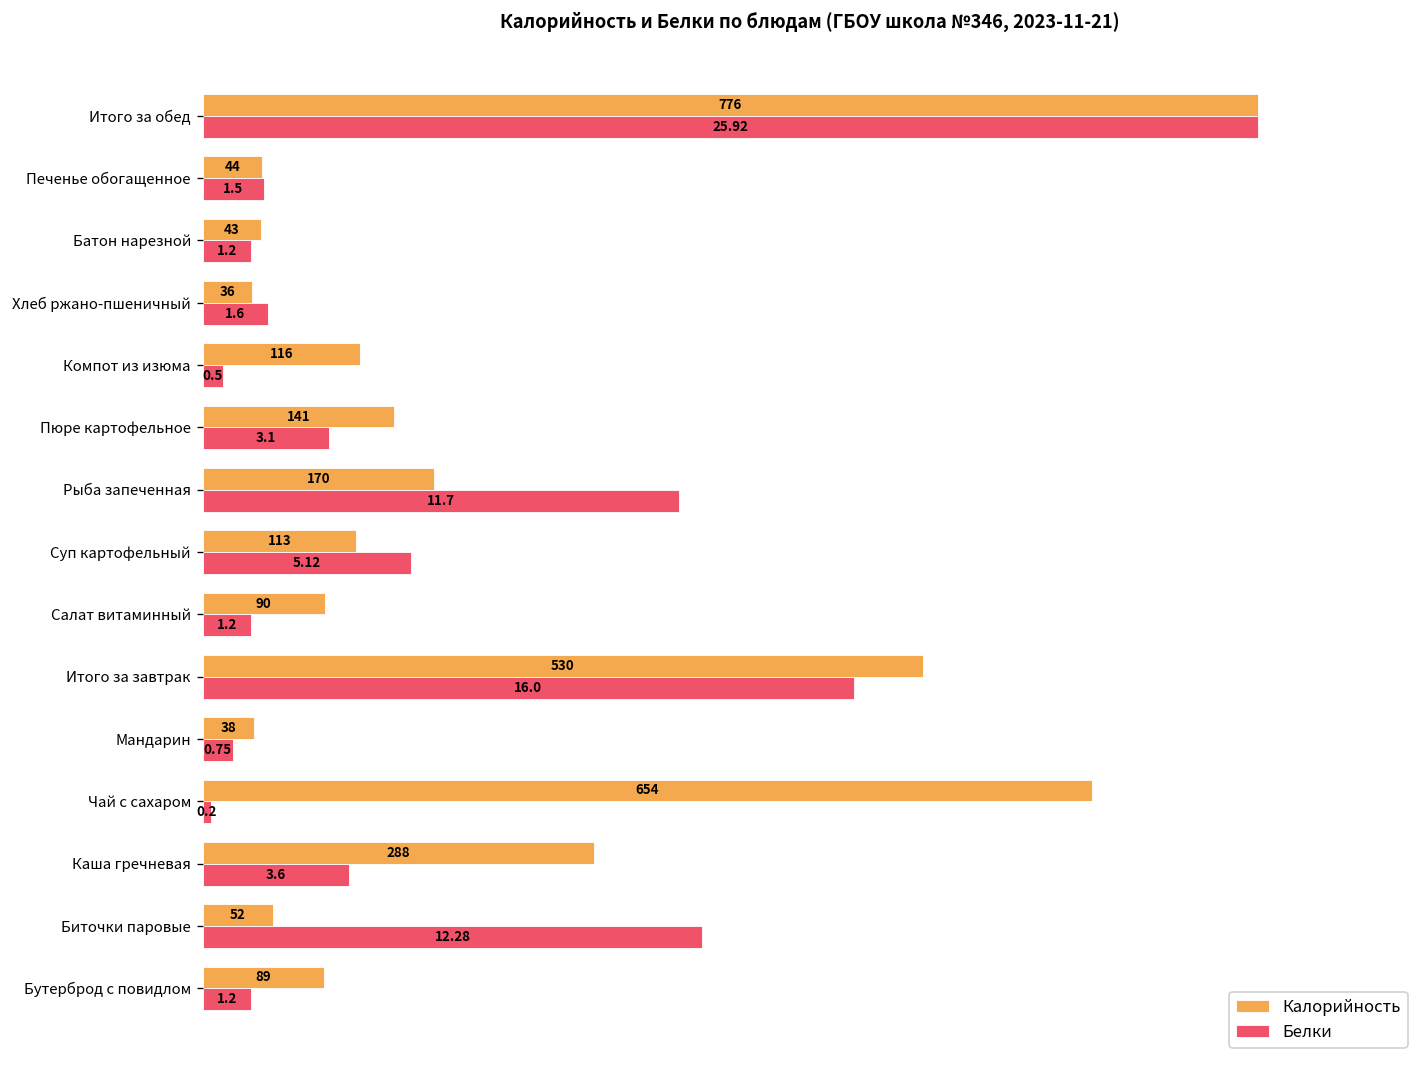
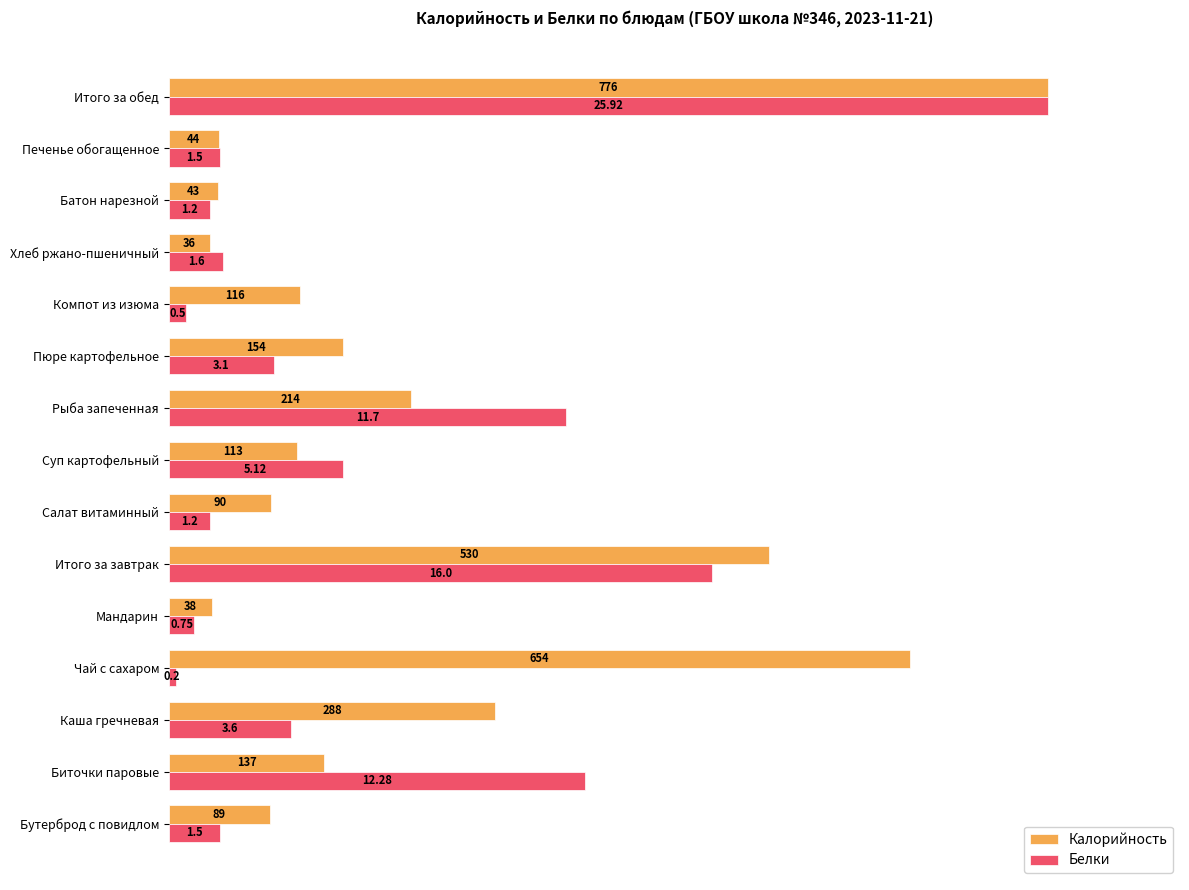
  {
    "Калорийность": {
-     "Пюре картофельное": 141,
-     "Рыба запеченная": 170,
-     "Биточки паровые": 52
+     "Пюре картофельное": 154,
+     "Рыба запеченная": 214,
+     "Биточки паровые": 137
    },
    "Белки": {
-     "Бутерброд с повидлом": 1.2
+     "Бутерброд с повидлом": 1.5
    }
  }
